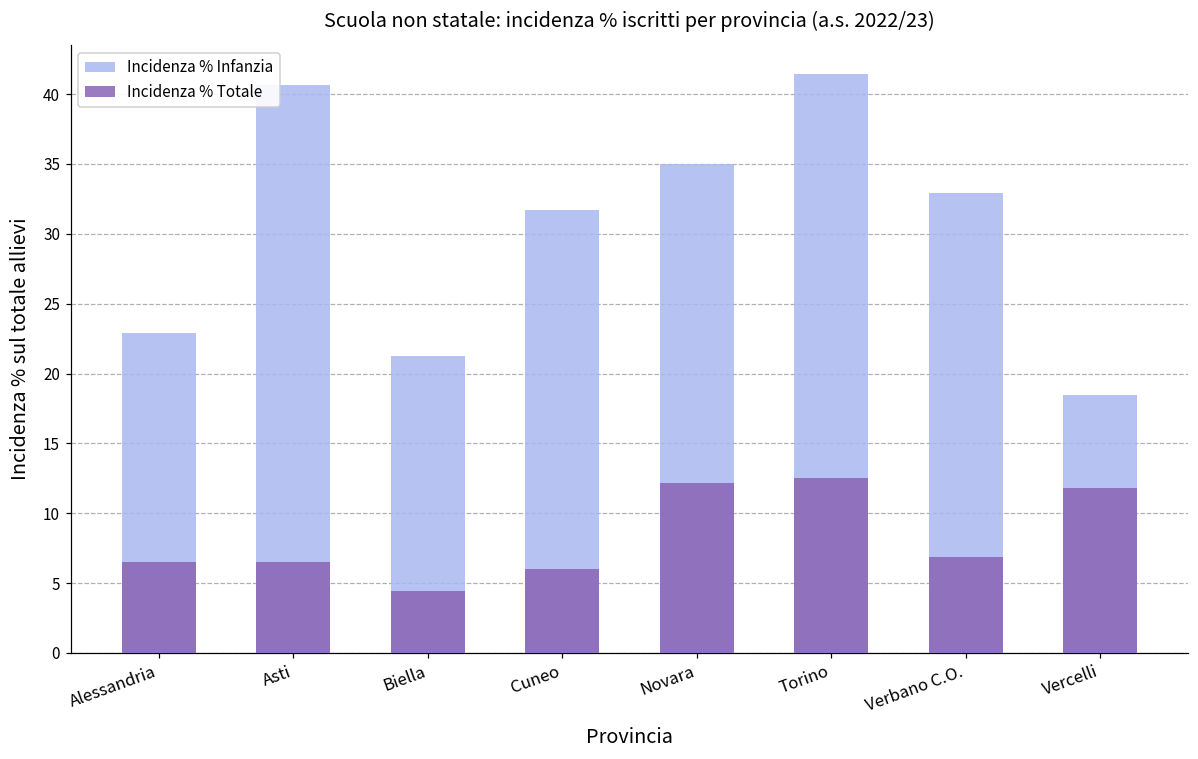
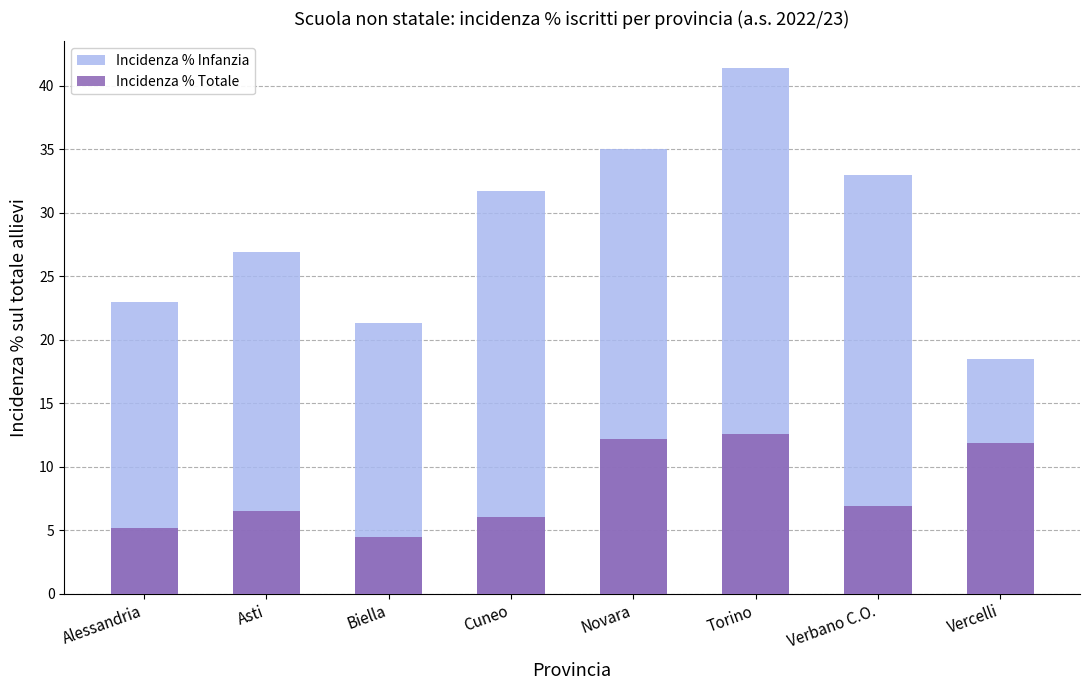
  {
    "Incidenza % Infanzia": {
      "Alessandria": 22.9,
-     "Asti": 40.7,
+     "Asti": 26.9,
      "Biella": 21.3,
      "Cuneo": 31.7,
      "Novara": 35.0,
      "Torino": 41.4,
      "Verbano C.O.": 32.9,
      "Vercelli": 18.5
    },
    "Incidenza % Totale": {
-     "Alessandria": 6.5
+     "Alessandria": 5.1
    }
  }
